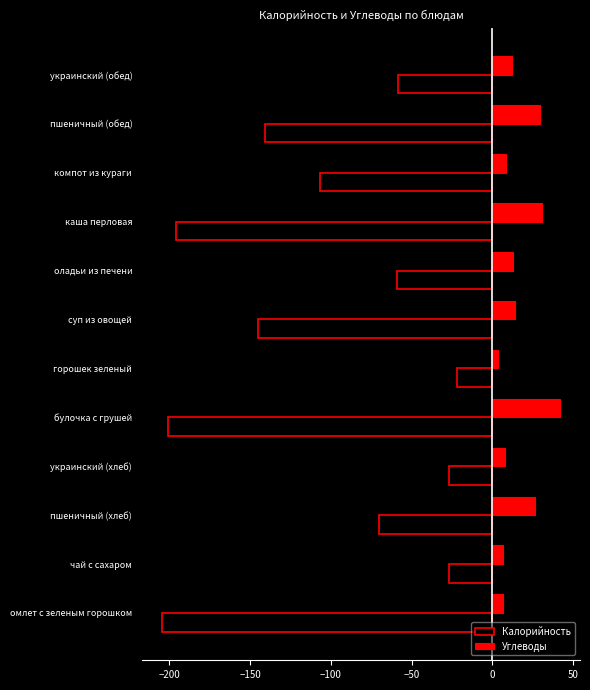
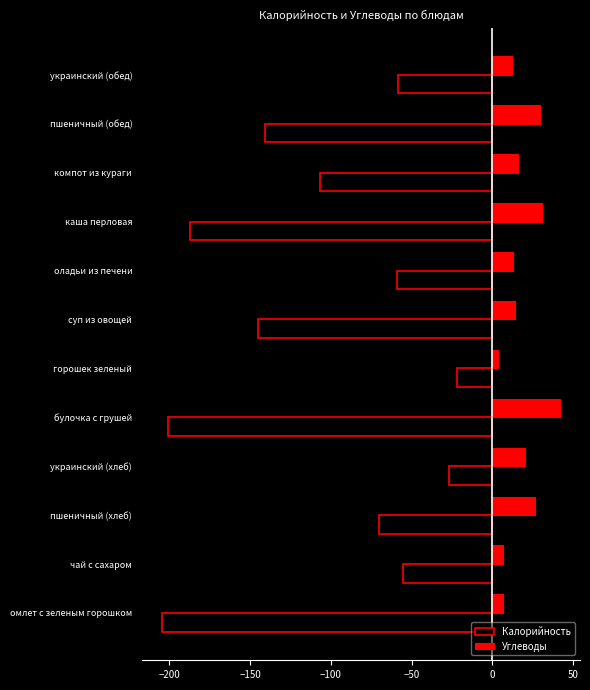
  {
    "Калорийность": {
      "украинский (обед)": -59,
      "пшеничный (обед)": -141,
      "компот из кураги": -107,
-     "каша перловая": -196,
+     "каша перловая": -187,
      "оладьи из печени": -59,
      "суп из овощей": -145,
      "горошек зеленый": -22,
      "булочка с грушей": -201,
      "украинский (хлеб)": -27,
      "пшеничный (хлеб)": -70,
-     "чай с сахаром": -27,
+     "чай с сахаром": -55,
      "омлет с зеленым горошком": -205
    },
    "Углеводы": {
      "украинский (обед)": 12,
      "пшеничный (обед)": 30,
-     "компот из кураги": 9,
+     "компот из кураги": 16,
      "каша перловая": 31,
      "оладьи из печени": 13,
      "суп из овощей": 14,
      "горошек зеленый": 4,
      "булочка с грушей": 42,
-     "украинский (хлеб)": 8,
+     "украинский (хлеб)": 20,
      "пшеничный (хлеб)": 27,
      "чай с сахаром": 6,
      "омлет с зеленым горошком": 6
    }
  }
